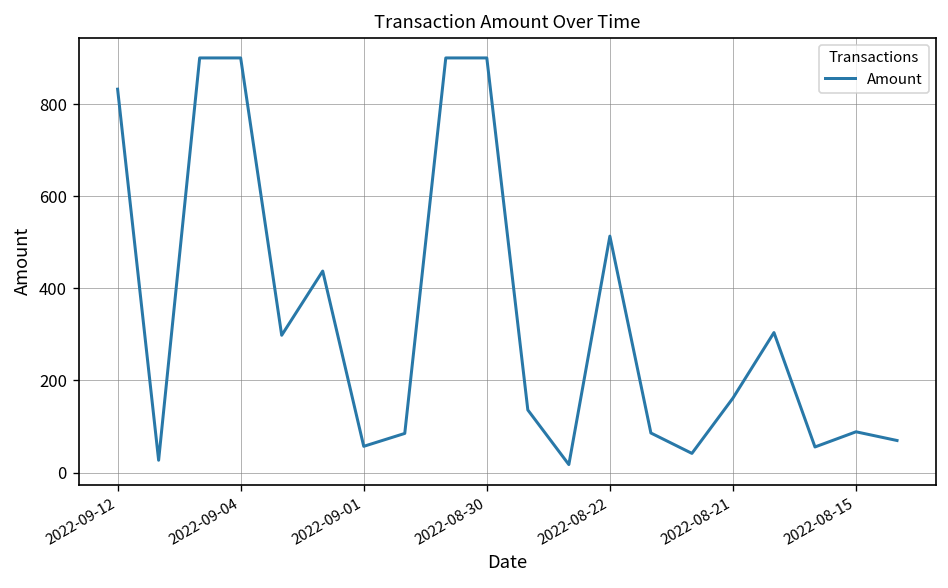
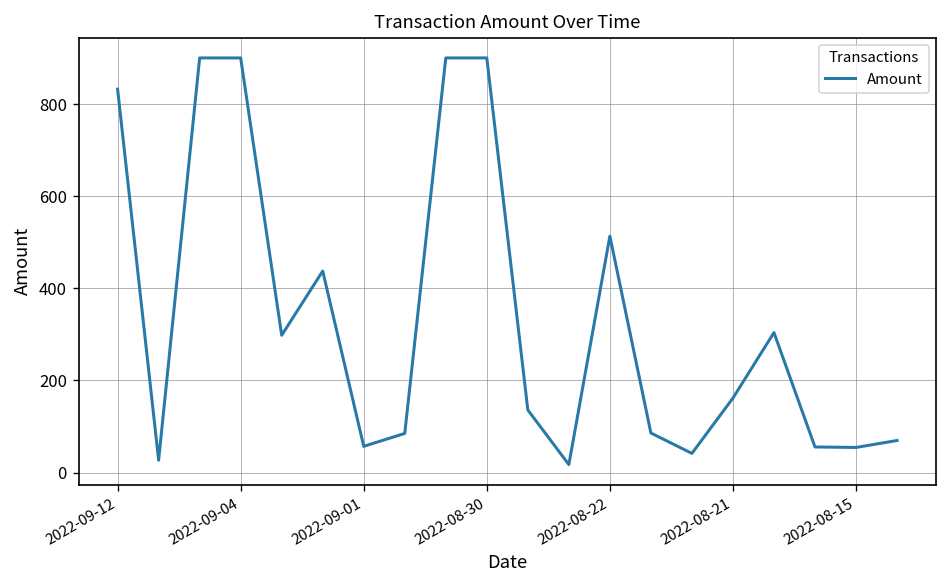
  {
    "2022-09-12": 830,
    "2022-08-30": 900,
    "2022-08-22": 510,
-   "2022-08-15": 90
+   "2022-08-15": 50
  }
